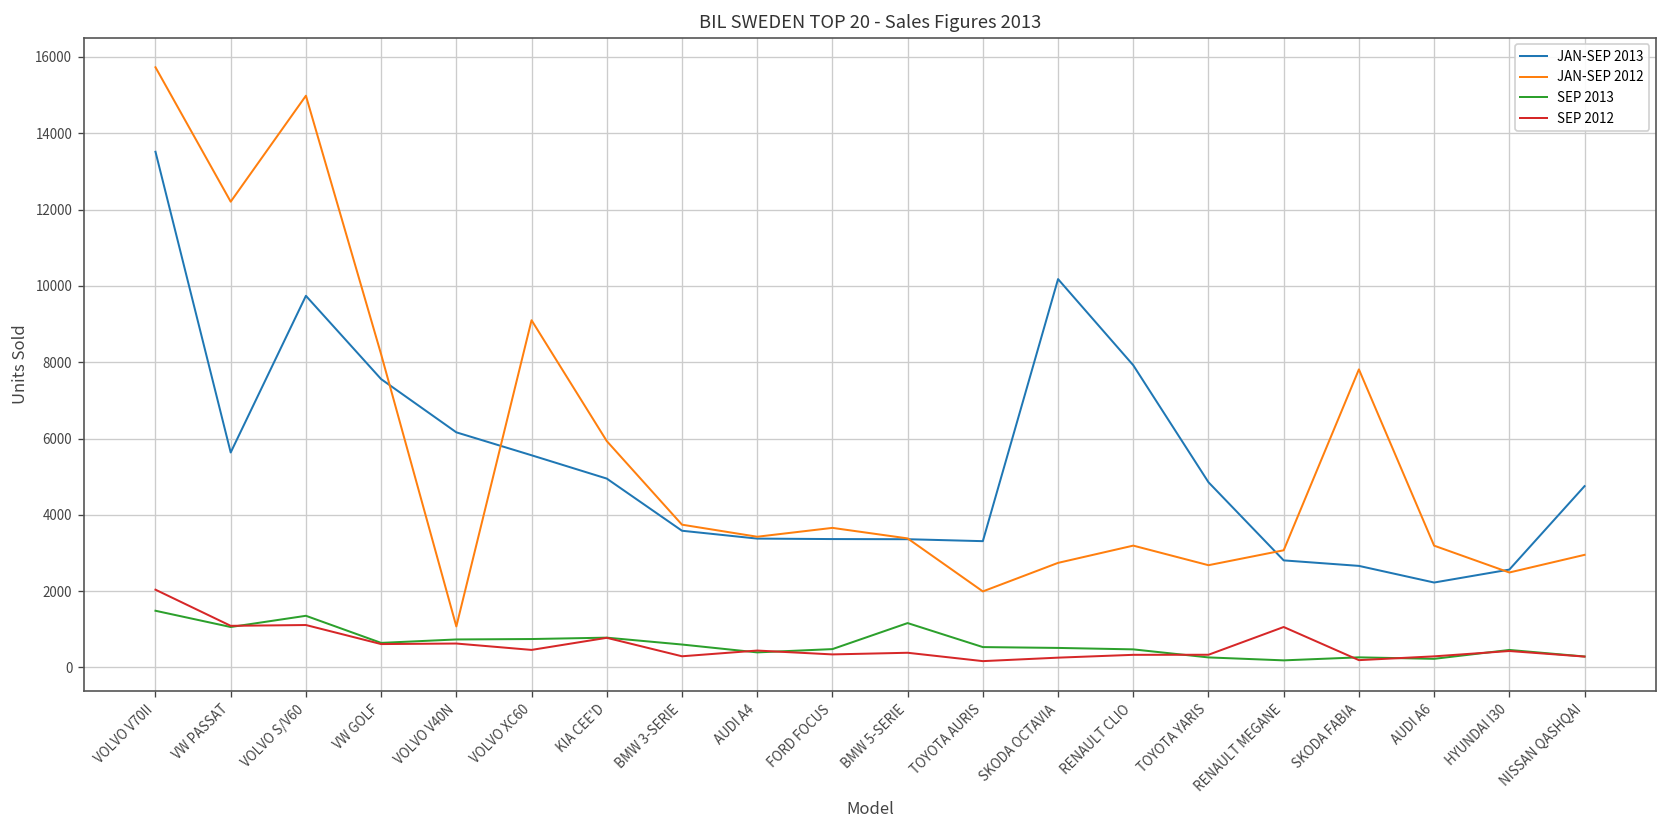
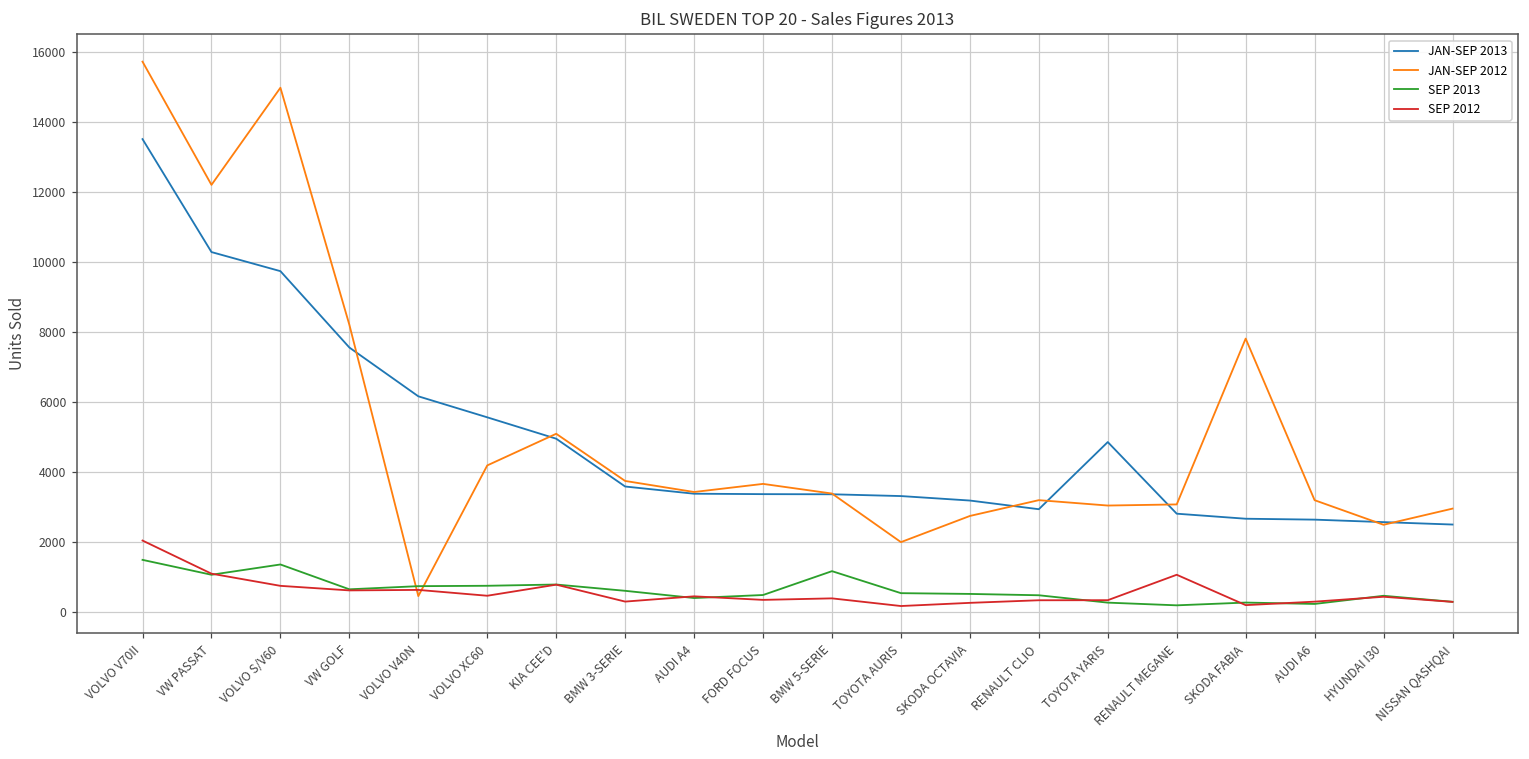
  {
    "JAN-SEP 2013": {
      "VOLVO V70II": 13500,
-     "VW PASSAT": 5600,
+     "VW PASSAT": 10300,
      "VOLVO S/V60": 9700,
      "VW GOLF": 7600,
      "VOLVO V40N": 6200,
      "VOLVO XC60": 5600,
      "KIA CEE'D": 5000,
      "BMW 3-SERIE": 3600,
      "FORD FOCUS": 3400,
      "TOYOTA AURIS": 3300,
-     "SKODA OCTAVIA": 10200,
-     "RENAULT CLIO": 7900,
+     "SKODA OCTAVIA": 3200,
+     "RENAULT CLIO": 2900,
      "TOYOTA YARIS": 4900,
      "RENAULT MEGANE": 2800,
      "SKODA FABIA": 2700,
-     "AUDI A6": 2200,
-     "NISSAN QASHQAI": 4800
+     "AUDI A6": 2600,
+     "NISSAN QASHQAI": 2500
    },
    "JAN-SEP 2012": {
      "VOLVO V70II": 15700,
      "VW PASSAT": 12200,
      "VOLVO S/V60": 15000,
      "VW GOLF": 8200,
-     "VOLVO V40N": 1100,
-     "VOLVO XC60": 9100,
-     "KIA CEE'D": 5900,
+     "VOLVO V40N": 500,
+     "VOLVO XC60": 4200,
+     "KIA CEE'D": 5100,
      "BMW 3-SERIE": 3700,
      "FORD FOCUS": 3700,
      "TOYOTA AURIS": 2000,
      "SKODA OCTAVIA": 2700,
      "RENAULT CLIO": 3200,
-     "TOYOTA YARIS": 2700,
+     "TOYOTA YARIS": 3000,
      "RENAULT MEGANE": 3100,
      "SKODA FABIA": 7800,
      "AUDI A6": 3200,
      "NISSAN QASHQAI": 3000
    },
    "SEP 2013": {
      "VOLVO V70II": 1500,
      "VOLVO S/V60": 1400,
      "VOLVO V40N": 700,
      "VOLVO XC60": 700,
      "BMW 3-SERIE": 600,
      "FORD FOCUS": 500,
      "BMW 5-SERIE": 1200,
      "TOYOTA AURIS": 500,
      "SKODA OCTAVIA": 500,
      "RENAULT CLIO": 500,
      "RENAULT MEGANE": 200
    },
    "SEP 2012": {
      "VOLVO V70II": 2000,
-     "VOLVO S/V60": 1100,
+     "VOLVO S/V60": 700,
      "VOLVO V40N": 600,
      "VOLVO XC60": 500,
      "BMW 3-SERIE": 300,
      "FORD FOCUS": 300,
      "BMW 5-SERIE": 400,
      "TOYOTA AURIS": 200,
      "SKODA OCTAVIA": 300,
      "RENAULT CLIO": 300,
      "RENAULT MEGANE": 1100
    }
  }
